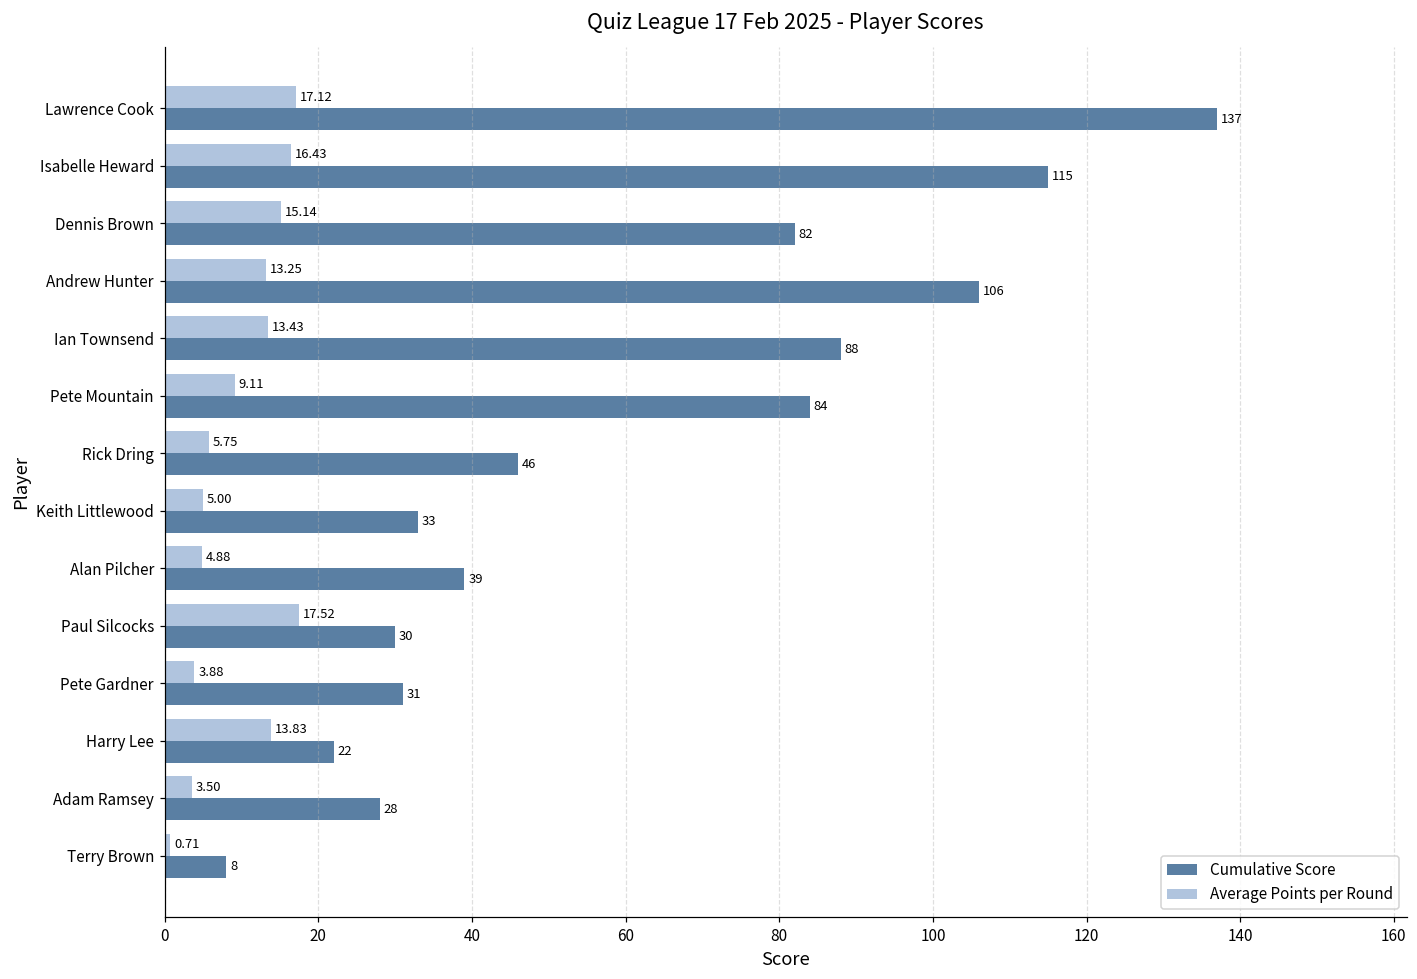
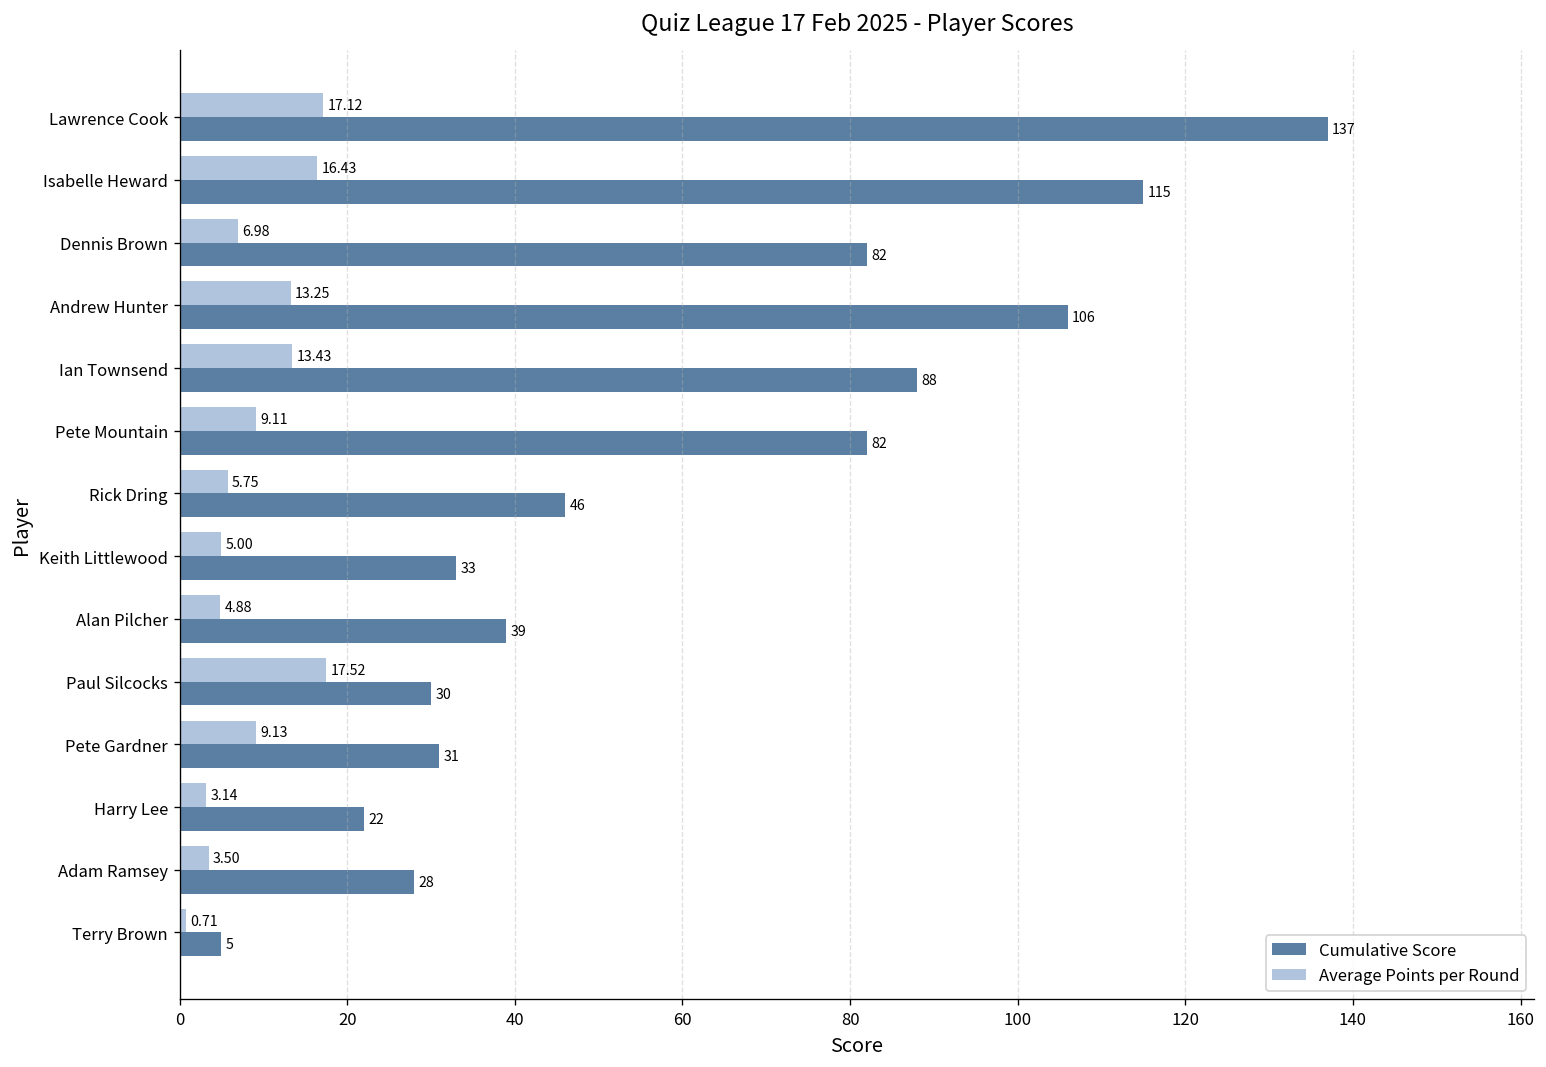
  {
    "Cumulative Score": {
      "Lawrence Cook": 137,
      "Isabelle Heward": 115,
      "Dennis Brown": 82,
      "Andrew Hunter": 106,
      "Ian Townsend": 88,
-     "Pete Mountain": 84,
+     "Pete Mountain": 82,
      "Rick Dring": 46,
      "Keith Littlewood": 33,
      "Alan Pilcher": 39,
      "Paul Silcocks": 30,
      "Pete Gardner": 31,
      "Harry Lee": 22,
      "Adam Ramsey": 28,
-     "Terry Brown": 8
+     "Terry Brown": 5
    },
    "Average Points per Round": {
      "Lawrence Cook": 17.12,
      "Isabelle Heward": 16.43,
-     "Dennis Brown": 15.14,
+     "Dennis Brown": 6.98,
      "Andrew Hunter": 13.25,
      "Ian Townsend": 13.43,
      "Pete Mountain": 9.11,
      "Rick Dring": 5.75,
      "Keith Littlewood": 5.00,
      "Alan Pilcher": 4.88,
      "Paul Silcocks": 17.52,
-     "Pete Gardner": 3.88,
-     "Harry Lee": 13.83,
+     "Pete Gardner": 9.13,
+     "Harry Lee": 3.14,
      "Adam Ramsey": 3.50,
      "Terry Brown": 0.71
    }
  }
